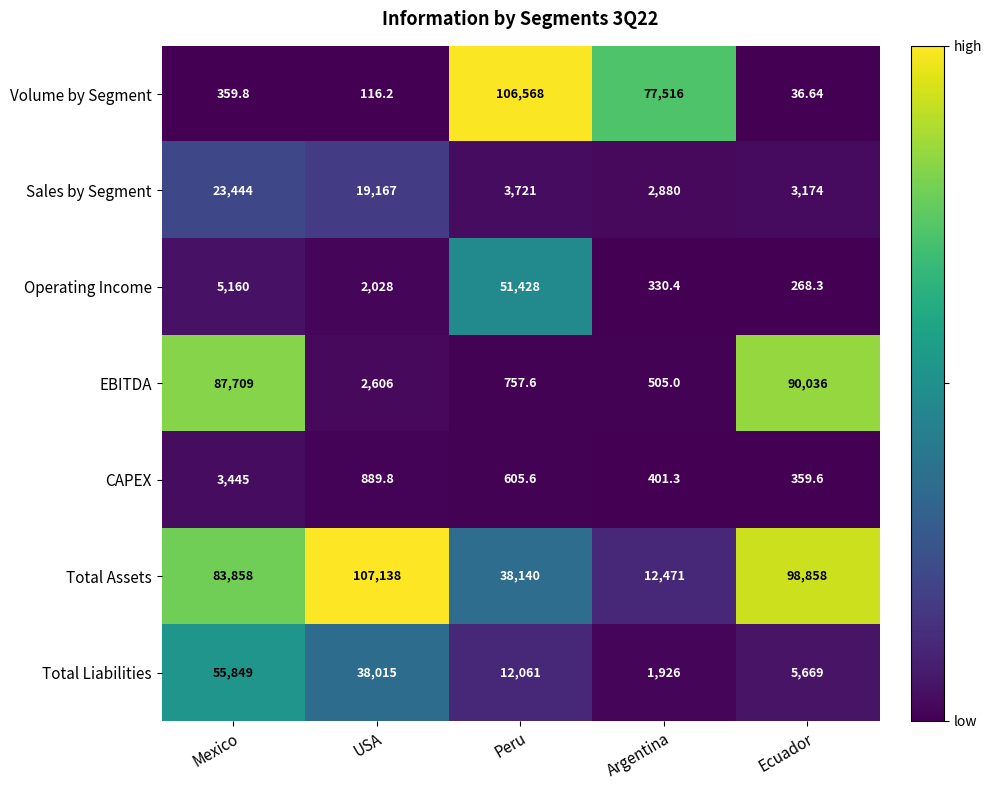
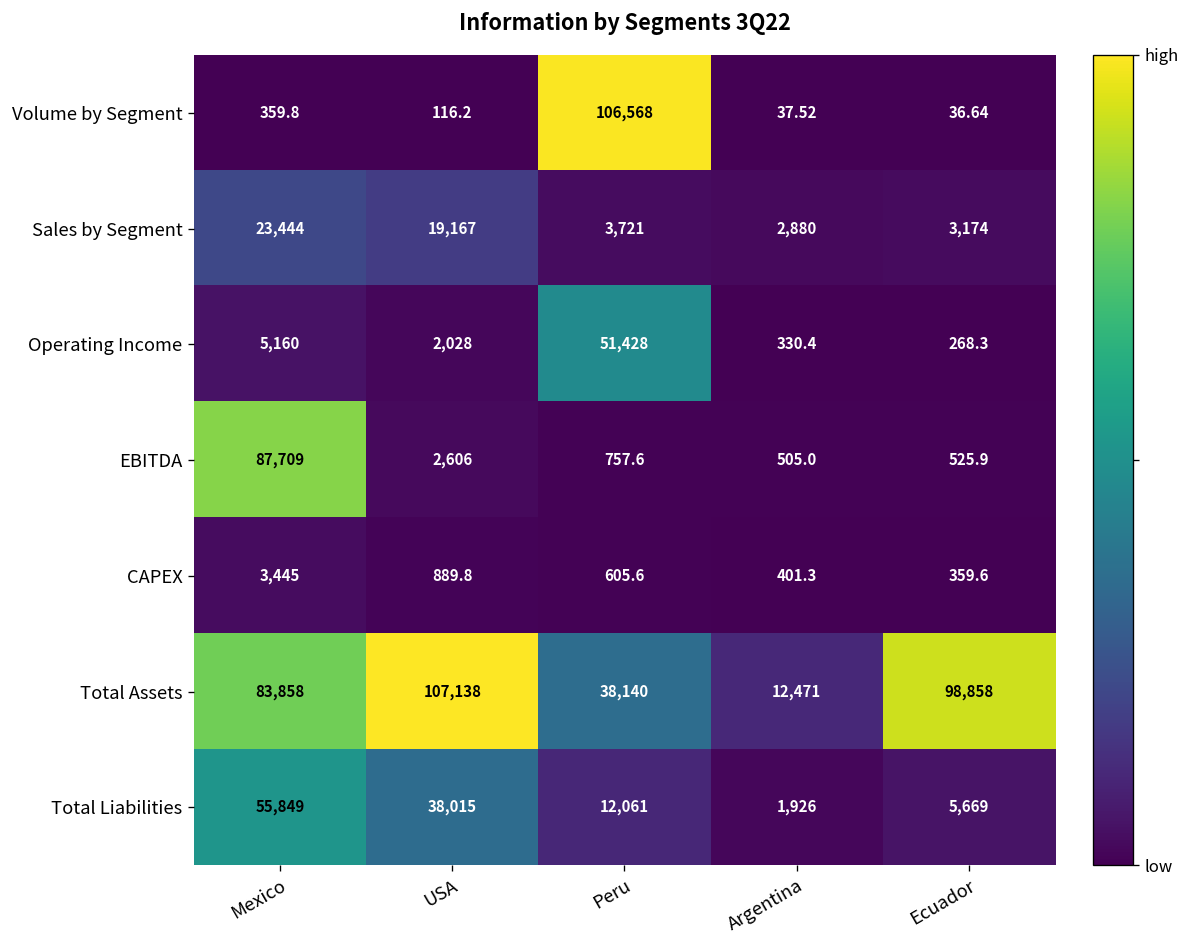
  {
    "Volume by Segment": {
      "Mexico": "359.8",
      "USA": "116.2",
      "Peru": "106,568",
-     "Argentina": "77,516",
+     "Argentina": "37.52",
      "Ecuador": "36.64"
    },
    "Sales by Segment": {
      "Mexico": "23,444",
      "USA": "19,167",
      "Peru": "3,721",
      "Argentina": "2,880",
      "Ecuador": "3,174"
    },
    "Operating Income": {
      "Mexico": "5,160",
      "USA": "2,028",
      "Peru": "51,428",
      "Argentina": "330.4",
      "Ecuador": "268.3"
    },
    "EBITDA": {
      "Mexico": "87,709",
      "USA": "2,606",
      "Peru": "757.6",
      "Argentina": "505.0",
-     "Ecuador": "90,036"
+     "Ecuador": "525.9"
    },
    "CAPEX": {
      "Mexico": "3,445",
      "USA": "889.8",
      "Peru": "605.6",
      "Argentina": "401.3",
      "Ecuador": "359.6"
    },
    "Total Assets": {
      "Mexico": "83,858",
      "USA": "107,138",
      "Peru": "38,140",
      "Argentina": "12,471",
      "Ecuador": "98,858"
    },
    "Total Liabilities": {
      "Mexico": "55,849",
      "USA": "38,015",
      "Peru": "12,061",
      "Argentina": "1,926",
      "Ecuador": "5,669"
    }
  }
